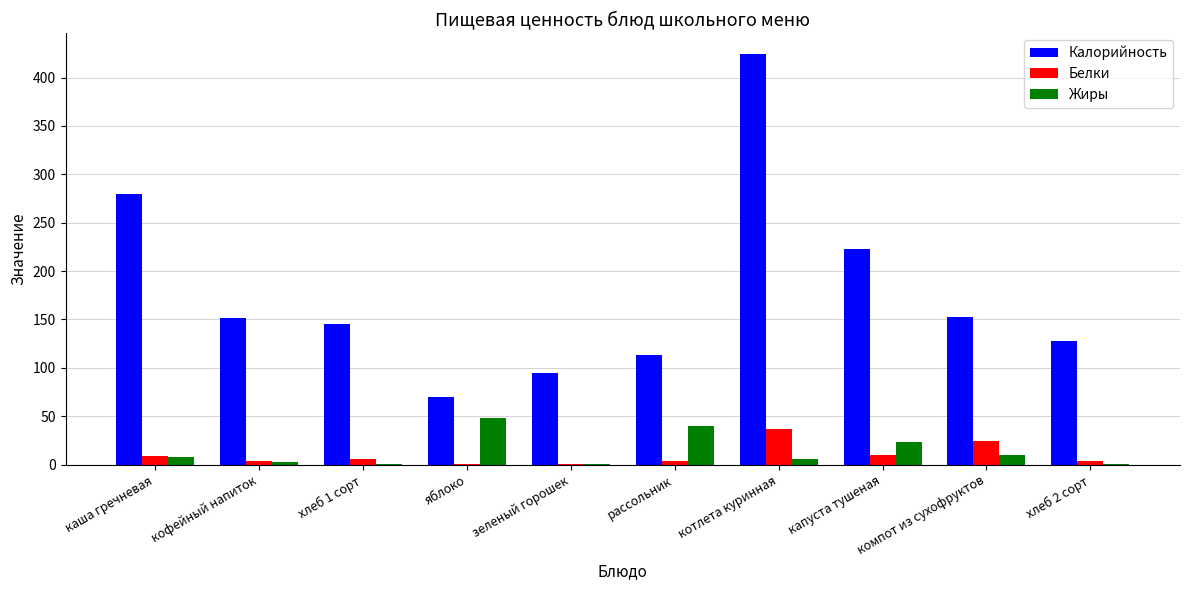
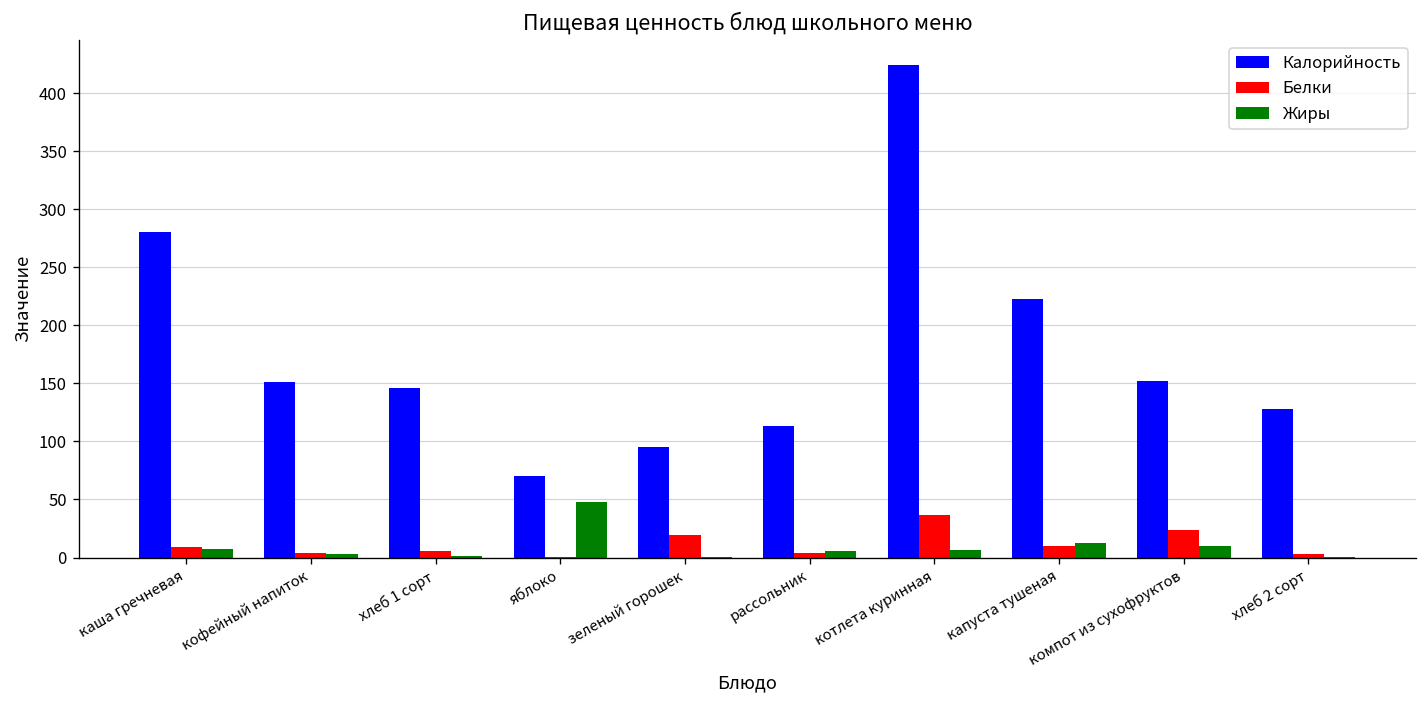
  {
    "Калорийность": {
      "каша гречневая": 280,
      "кофейный напиток": 150,
      "хлеб 1 сорт": 150,
      "яблоко": 70,
      "зеленый горошек": 100,
      "рассольник": 110,
      "котлета куринная": 420,
      "капуста тушеная": 220,
      "компот из сухофруктов": 150,
      "хлеб 2 сорт": 130
    },
    "Белки": {
      "каша гречневая": 10,
      "кофейный напиток": 0,
      "хлеб 1 сорт": 10,
-     "зеленый горошек": 0,
+     "зеленый горошек": 20,
      "рассольник": 0,
      "котлета куринная": 40,
      "капуста тушеная": 10,
      "компот из сухофруктов": 20,
      "хлеб 2 сорт": 0
    },
    "Жиры": {
      "каша гречневая": 10,
      "кофейный напиток": 0,
      "яблоко": 50,
-     "рассольник": 40,
+     "рассольник": 10,
      "котлета куринная": 10,
-     "капуста тушеная": 20,
+     "капуста тушеная": 10,
      "компот из сухофруктов": 10
    }
  }
